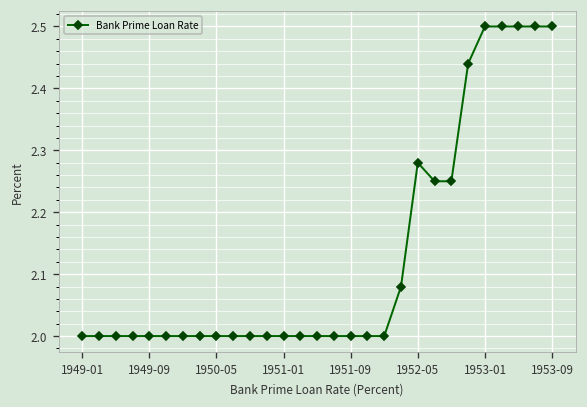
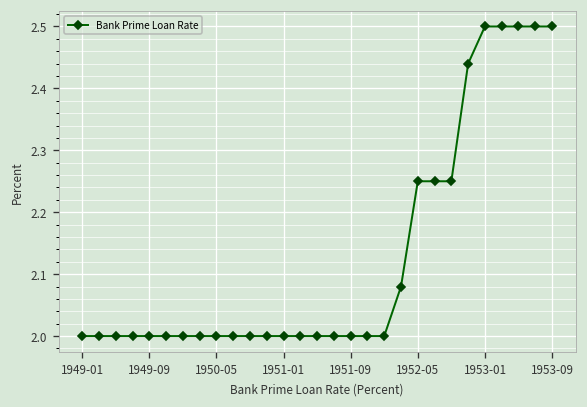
  {
    "1949-01": 2.00,
    "1949-09": 2.00,
    "1950-05": 2.00,
    "1951-01": 2.00,
    "1951-09": 2.00,
-   "1952-05": 2.28,
+   "1952-05": 2.25,
    "1953-01": 2.50,
    "1953-09": 2.50
  }
